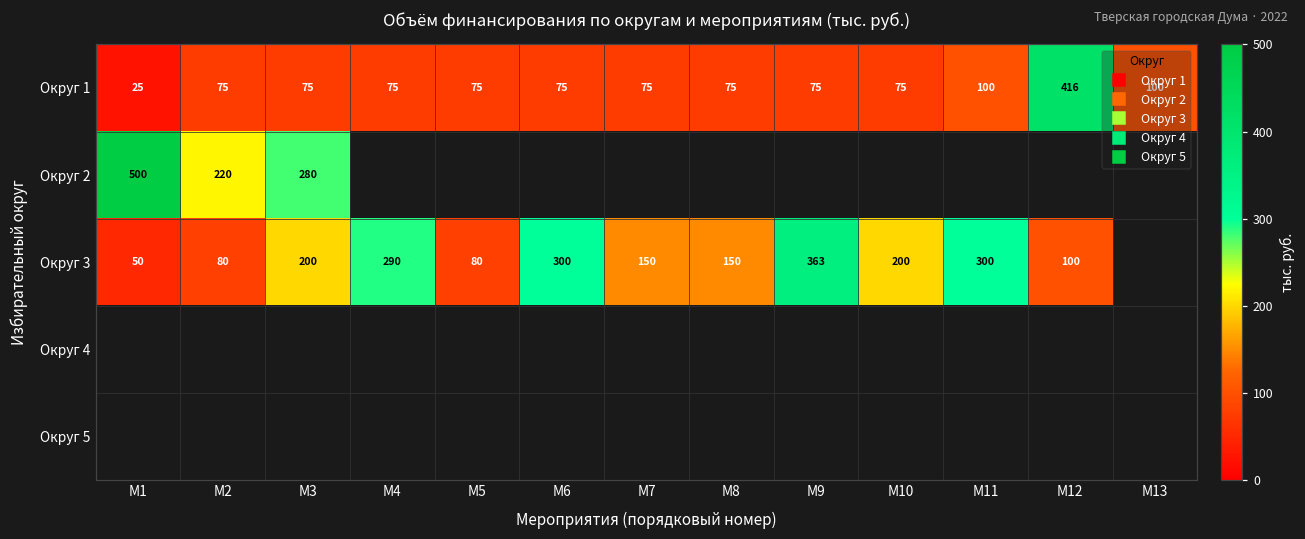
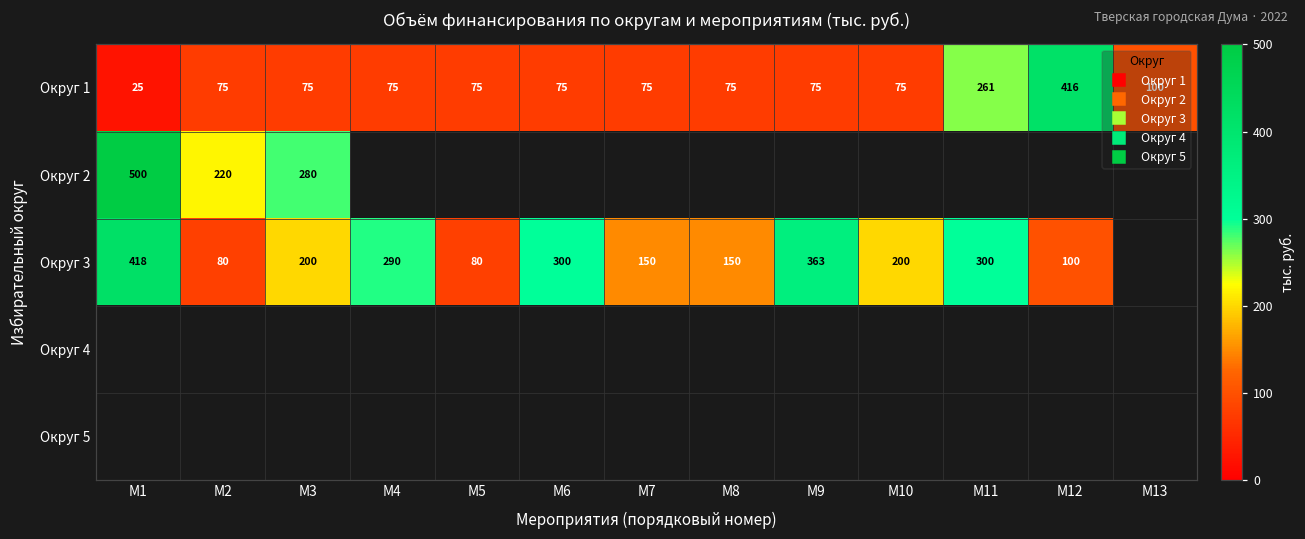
  {
    "Округ 1": {
      "М1": 25,
      "М2": 75,
      "М3": 75,
      "М4": 75,
      "М5": 75,
      "М6": 75,
      "М7": 75,
      "М8": 75,
      "М9": 75,
      "М10": 75,
-     "М11": 100,
+     "М11": 261,
      "М12": 416
    },
    "Округ 2": {
      "М1": 500,
      "М2": 220,
      "М3": 280
    },
    "Округ 3": {
-     "М1": 50,
+     "М1": 418,
      "М2": 80,
      "М3": 200,
      "М4": 290,
      "М5": 80,
      "М6": 300,
      "М7": 150,
      "М8": 150,
      "М9": 363,
      "М10": 200,
      "М11": 300,
      "М12": 100
    }
  }
